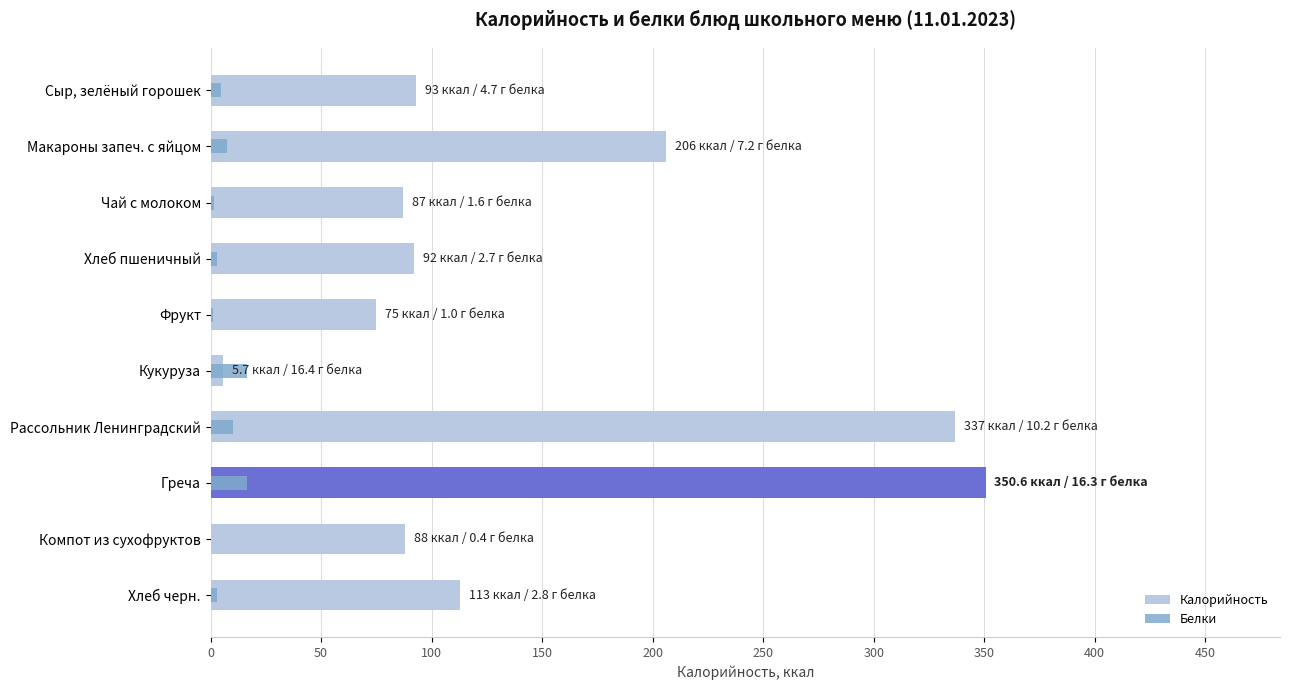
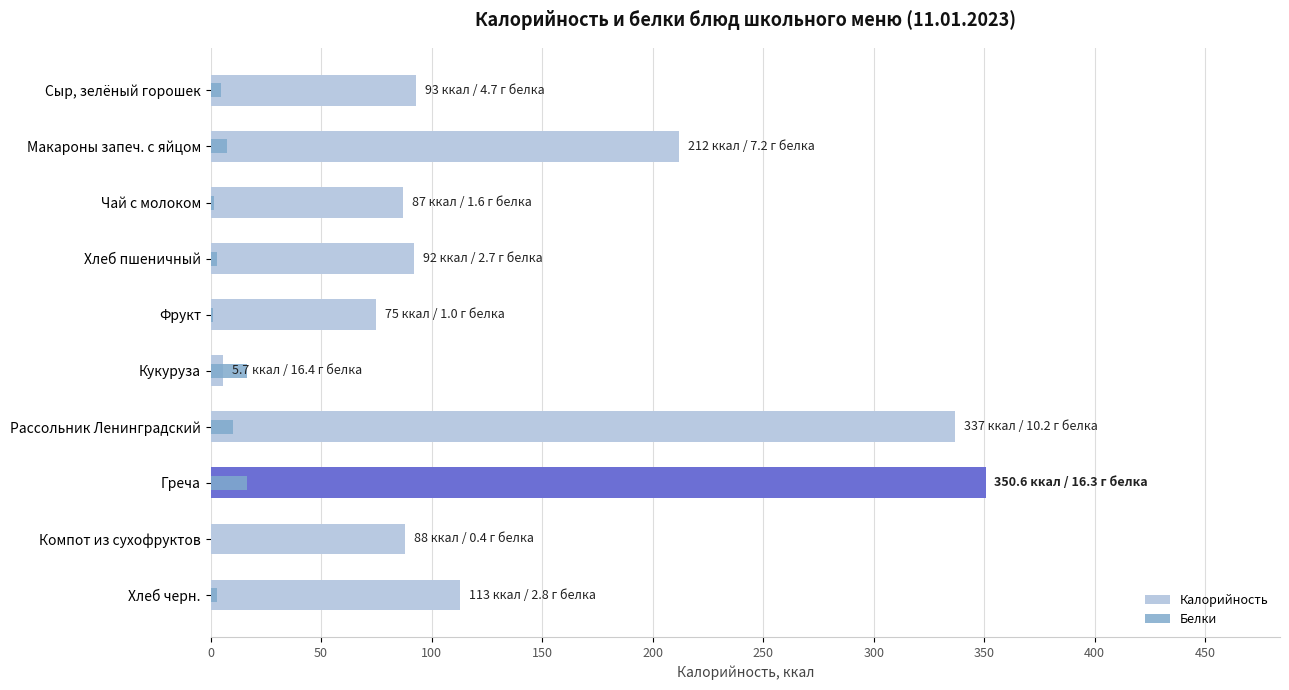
  {
    "Калорийность": {
      "Сыр, зелёный горошек": 93,
-     "Макароны запеч. с яйцом": 206,
+     "Макароны запеч. с яйцом": 212,
      "Чай с молоком": 87,
      "Хлеб пшеничный": 92,
      "Фрукт": 75,
      "Рассольник Ленинградский": 337,
      "Греча": 350.6,
      "Компот из сухофруктов": 88,
      "Хлеб черн.": 113
    },
    "Белки": {
      "Кукуруза": 16.4
    }
  }
